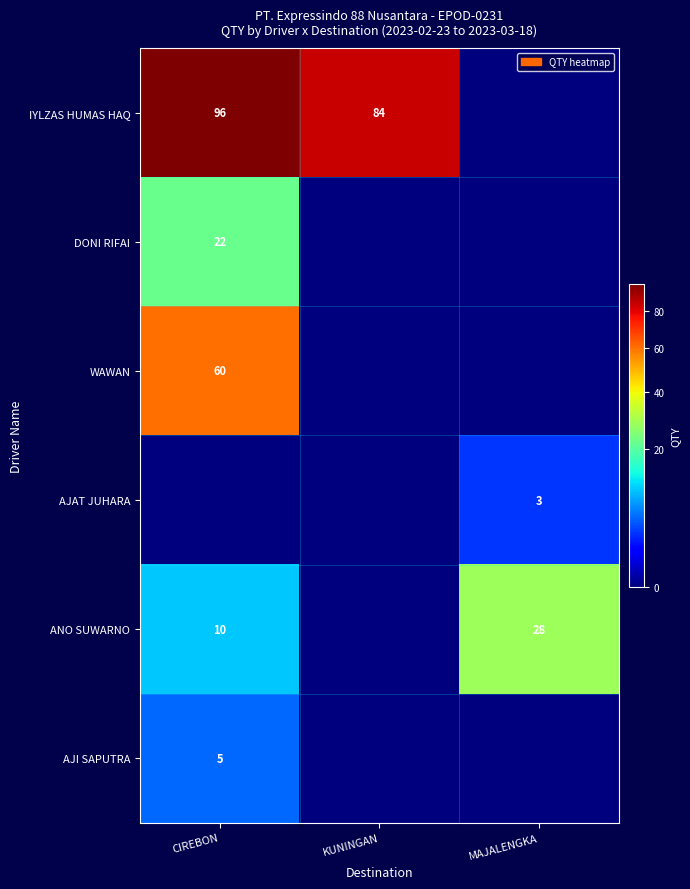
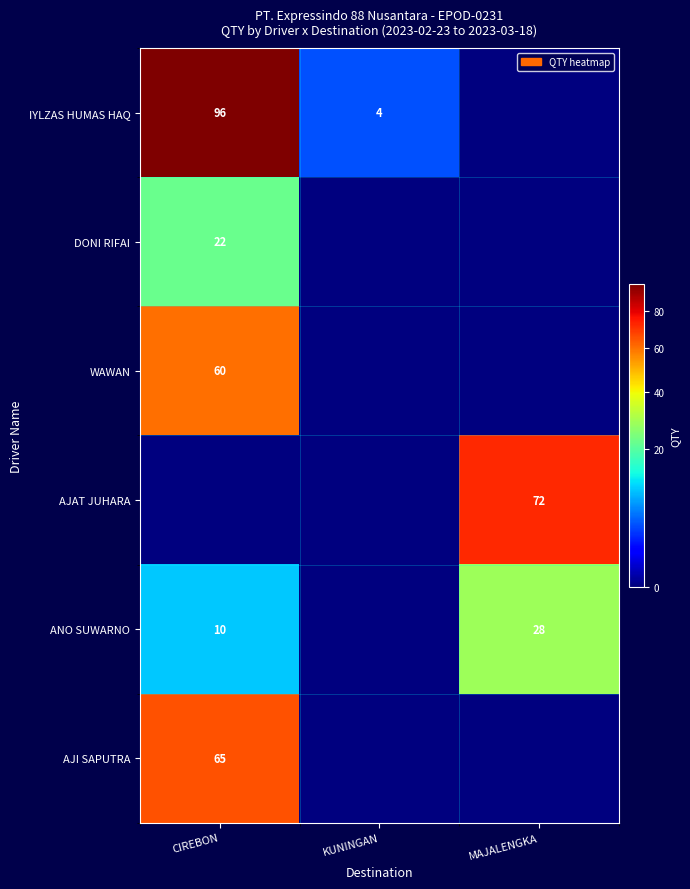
  {
    "IYLZAS HUMAS HAQ": {
      "CIREBON": 96,
-     "KUNINGAN": 84
+     "KUNINGAN": 4
    },
    "DONI RIFAI": {
      "CIREBON": 22
    },
    "WAWAN": {
      "CIREBON": 60
    },
    "AJAT JUHARA": {
-     "MAJALENGKA": 3
+     "MAJALENGKA": 72
    },
    "ANO SUWARNO": {
      "CIREBON": 10,
      "MAJALENGKA": 28
    },
    "AJI SAPUTRA": {
-     "CIREBON": 5
+     "CIREBON": 65
    }
  }
